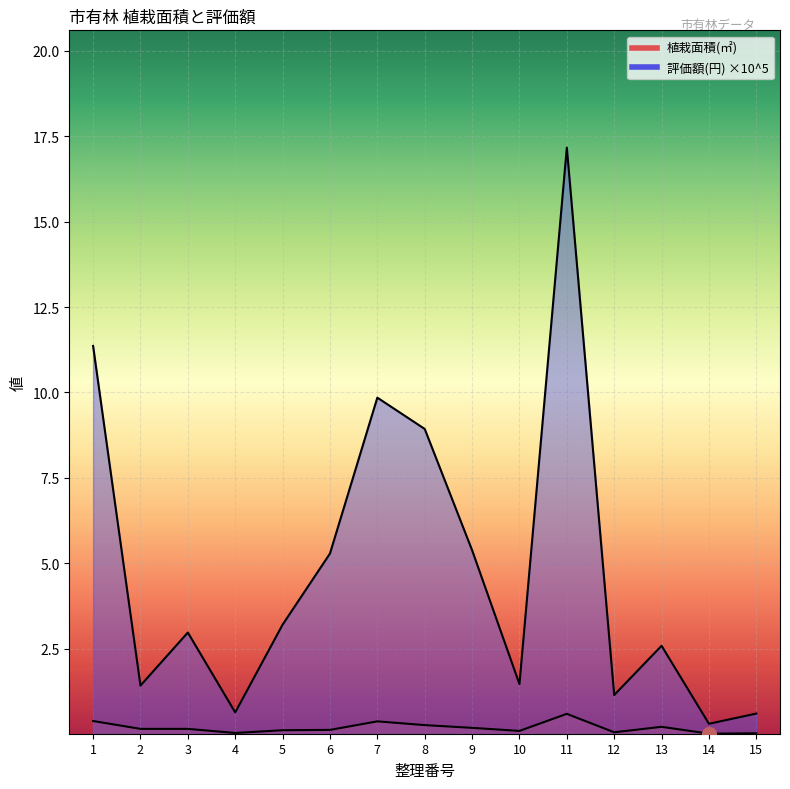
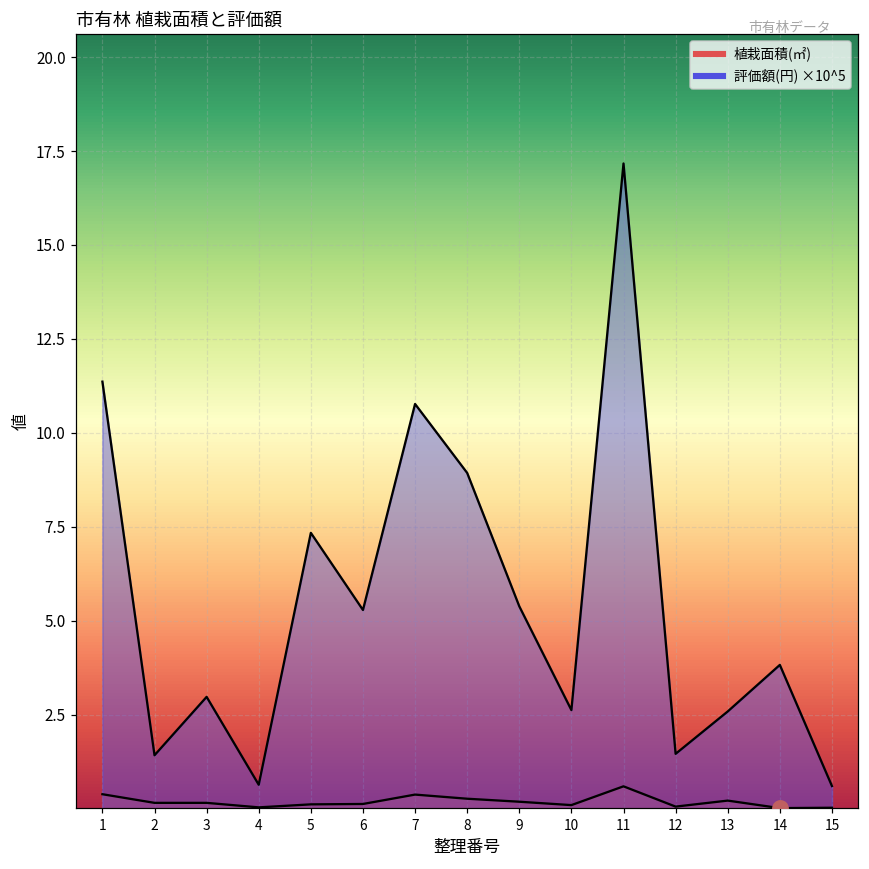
  {
    "評価額(円) ×10^5": {
      "1": 11.4,
      "2": 1.4,
      "3": 3.0,
      "4": 0.6,
-     "5": 3.2,
+     "5": 7.3,
      "6": 5.3,
-     "7": 9.8,
+     "7": 10.8,
      "8": 8.9,
      "9": 5.4,
-     "10": 1.5,
+     "10": 2.6,
      "11": 17.2,
-     "12": 1.1,
+     "12": 1.5,
      "13": 2.6,
-     "14": 0.3,
+     "14": 3.8,
      "15": 0.6
    }
  }
